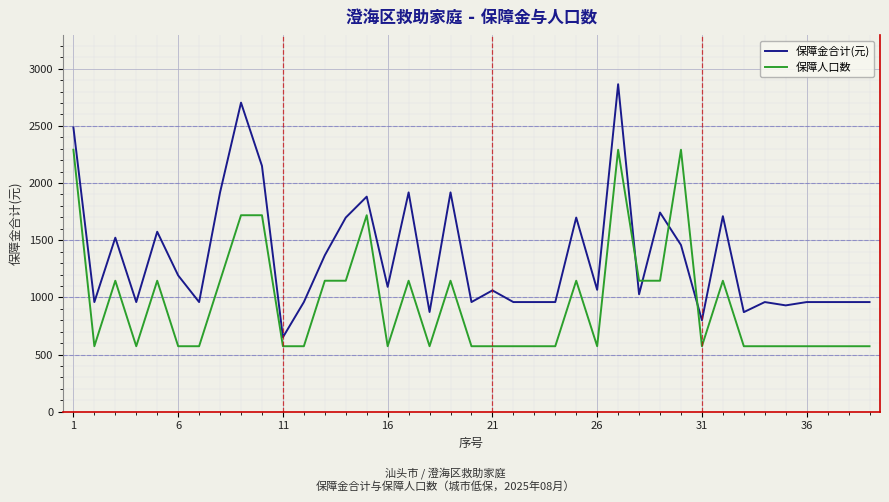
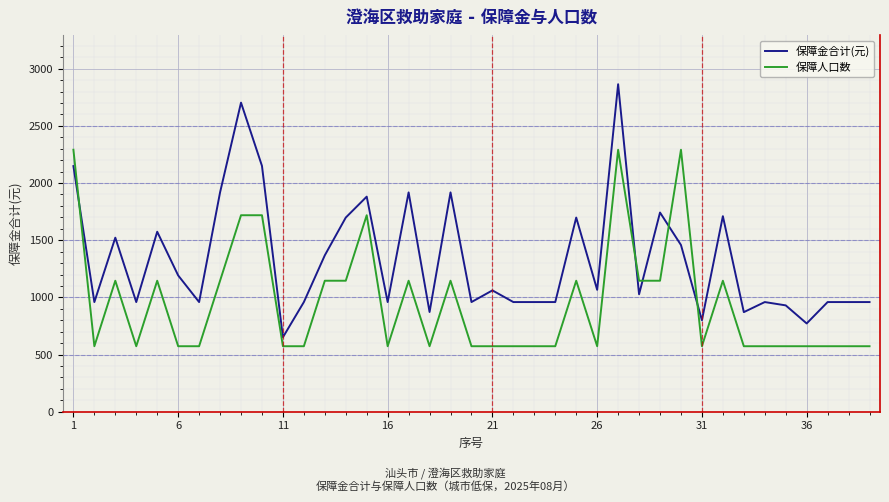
  {
    "保障金合计(元)": {
-     "1": 2490,
+     "1": 2150,
      "6": 1190,
      "11": 650,
-     "16": 1090,
+     "16": 960,
      "21": 1060,
      "26": 1070,
      "31": 800,
-     "36": 960
+     "36": 770
    },
    "保障人口数": {
      "1": 2290,
      "6": 570,
      "11": 570,
      "16": 570,
      "21": 570,
      "26": 570,
      "31": 570,
      "36": 570
    }
  }
